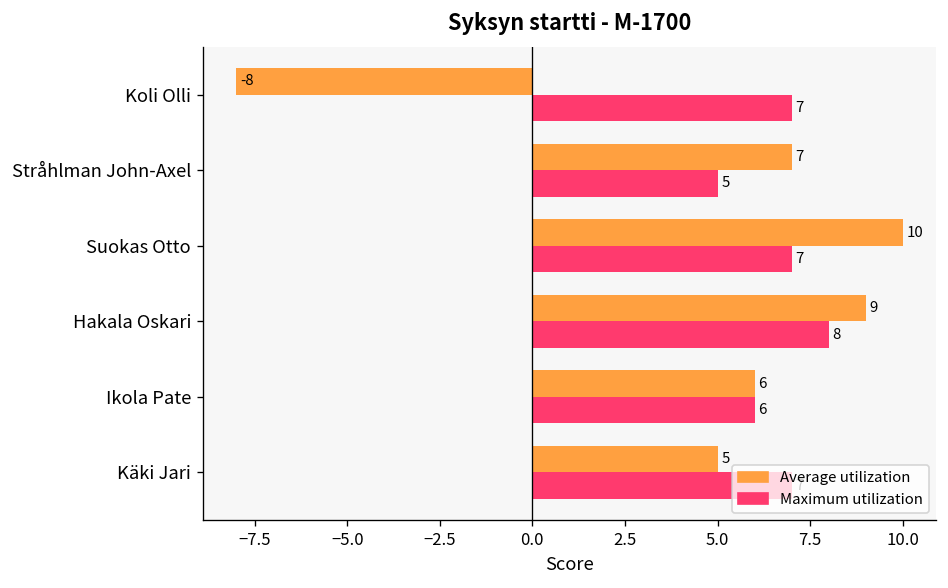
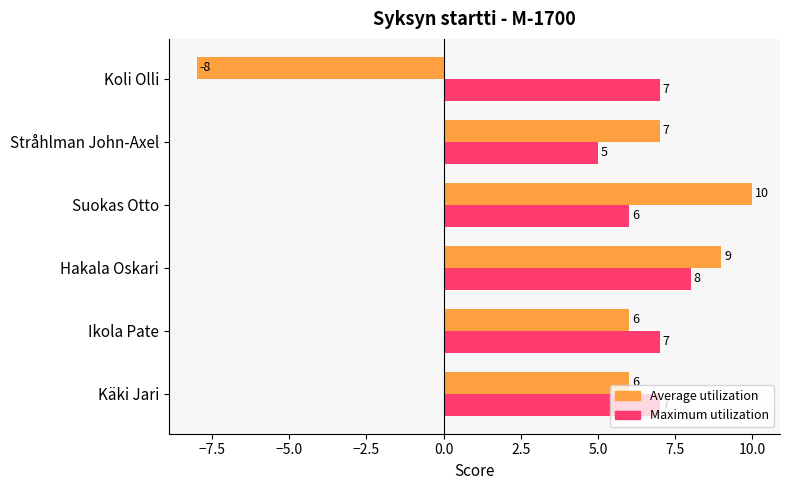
  {
    "Average utilization": {
-     "Käki Jari": 5
+     "Käki Jari": 6
    },
    "Maximum utilization": {
      "Koli Olli": 7,
      "Stråhlman John-Axel": 5,
-     "Suokas Otto": 7,
+     "Suokas Otto": 6,
      "Hakala Oskari": 8,
-     "Ikola Pate": 6
+     "Ikola Pate": 7
    }
  }
